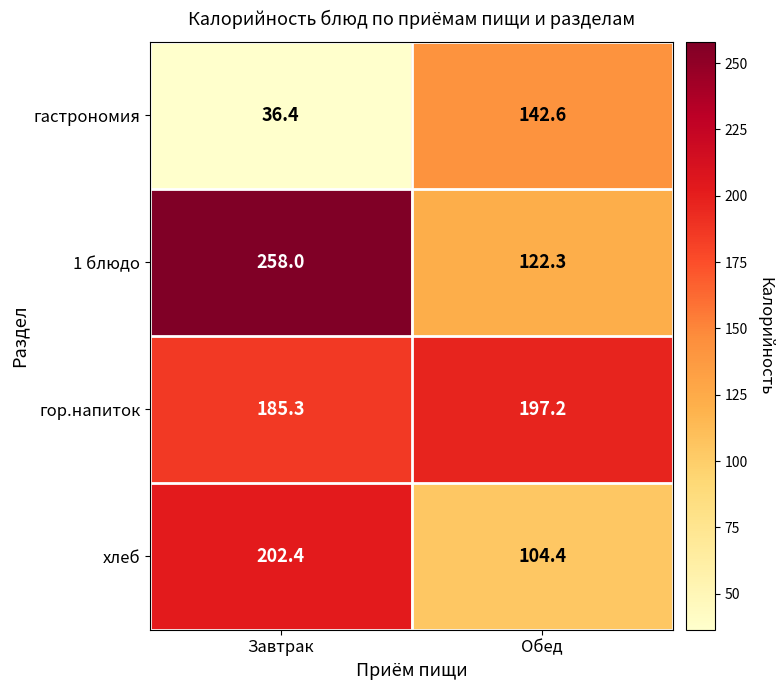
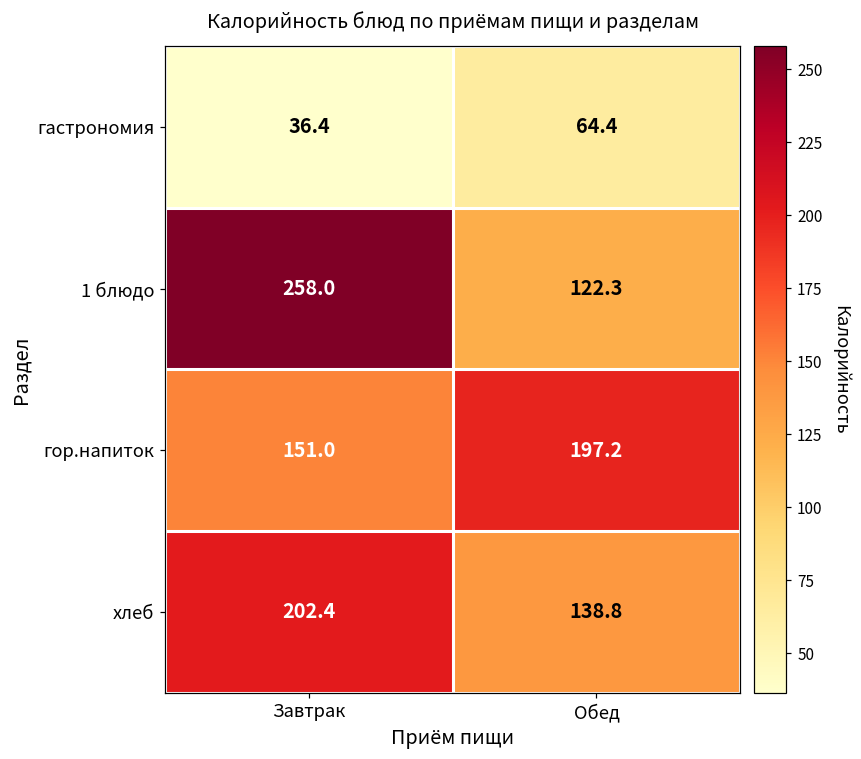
  {
    "гастрономия": {
      "Завтрак": 36.4,
-     "Обед": 142.6
+     "Обед": 64.4
    },
    "1 блюдо": {
      "Завтрак": 258.0,
      "Обед": 122.3
    },
    "гор.напиток": {
-     "Завтрак": 185.3,
+     "Завтрак": 151.0,
      "Обед": 197.2
    },
    "хлеб": {
      "Завтрак": 202.4,
-     "Обед": 104.4
+     "Обед": 138.8
    }
  }
